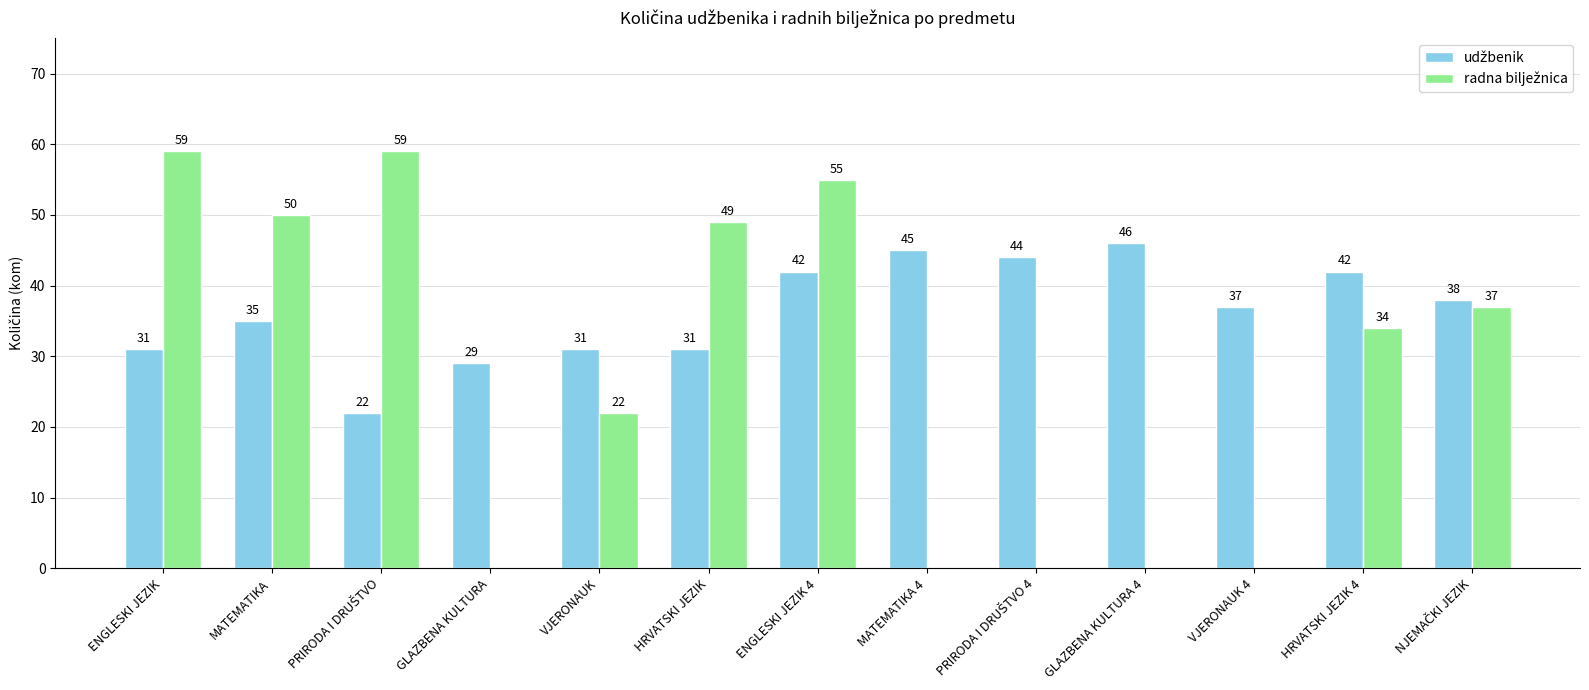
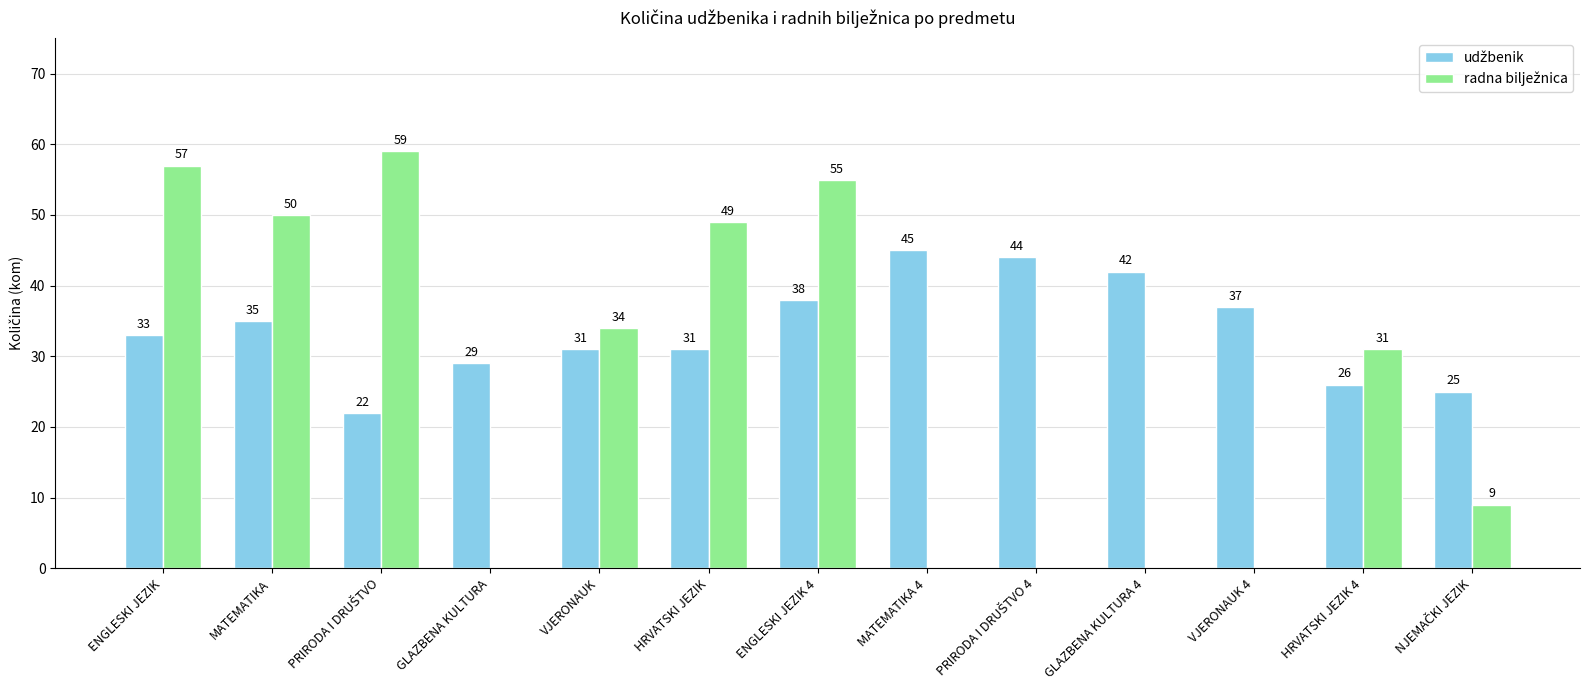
  {
    "udžbenik": {
-     "ENGLESKI JEZIK": 31,
+     "ENGLESKI JEZIK": 33,
      "MATEMATIKA": 35,
      "PRIRODA I DRUŠTVO": 22,
      "GLAZBENA KULTURA": 29,
      "VJERONAUK": 31,
      "HRVATSKI JEZIK": 31,
-     "ENGLESKI JEZIK 4": 42,
+     "ENGLESKI JEZIK 4": 38,
      "MATEMATIKA 4": 45,
      "PRIRODA I DRUŠTVO 4": 44,
-     "GLAZBENA KULTURA 4": 46,
+     "GLAZBENA KULTURA 4": 42,
      "VJERONAUK 4": 37,
-     "HRVATSKI JEZIK 4": 42,
-     "NJEMAČKI JEZIK": 38
+     "HRVATSKI JEZIK 4": 26,
+     "NJEMAČKI JEZIK": 25
    },
    "radna bilježnica": {
-     "ENGLESKI JEZIK": 59,
+     "ENGLESKI JEZIK": 57,
      "MATEMATIKA": 50,
      "PRIRODA I DRUŠTVO": 59,
-     "VJERONAUK": 22,
+     "VJERONAUK": 34,
      "HRVATSKI JEZIK": 49,
      "ENGLESKI JEZIK 4": 55,
-     "HRVATSKI JEZIK 4": 34,
-     "NJEMAČKI JEZIK": 37
+     "HRVATSKI JEZIK 4": 31,
+     "NJEMAČKI JEZIK": 9
    }
  }
